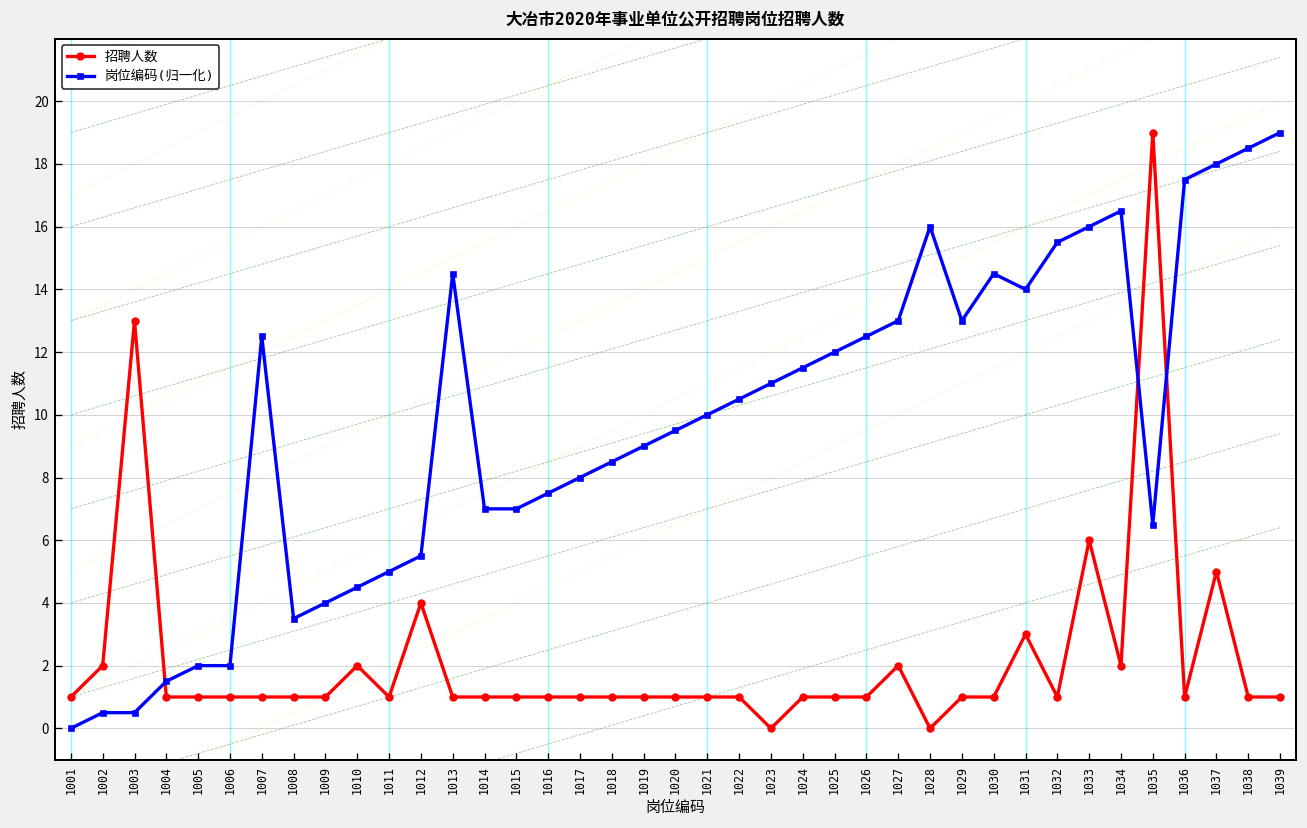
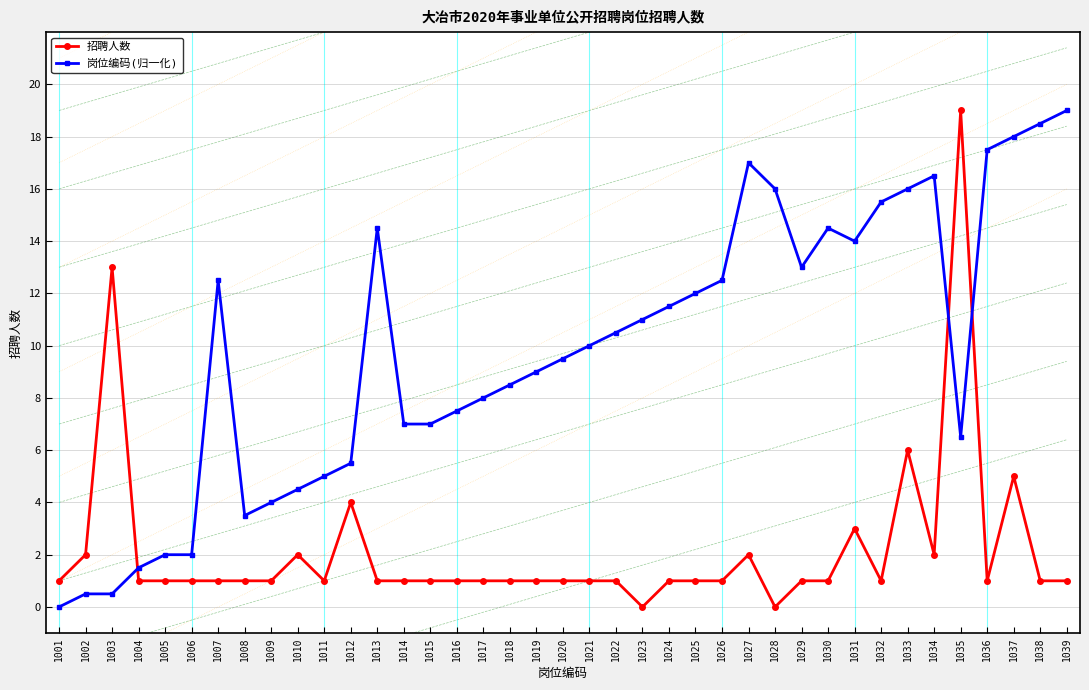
  {
    "招聘人数": {
      "1002": 2.0,
      "1003": 13.0,
      "1004": 1.0,
      "1005": 1.0,
      "1006": 1.0,
      "1007": 1.0,
      "1008": 1.0,
      "1010": 2.0,
      "1012": 4.0,
      "1013": 1.0,
      "1014": 1.0,
      "1015": 1.0,
      "1016": 1.0,
      "1017": 1.0,
      "1018": 1.0,
      "1019": 1.0,
      "1020": 1.0,
      "1022": 1.0,
      "1023": 0.0,
      "1024": 1.0,
      "1025": 1.0,
      "1026": 1.0,
      "1027": 2.0,
      "1028": 0.0,
      "1029": 1.0,
      "1030": 1.0,
      "1031": 3.0,
      "1032": 1.0,
      "1033": 6.0,
      "1034": 2.0,
      "1035": 19.0,
      "1036": 1.0,
      "1037": 5.0,
      "1038": 1.0,
      "1039": 1.0
    },
    "岗位编码(归一化)": {
      "1001": 0.0,
      "1002": 0.5,
      "1003": 0.5,
      "1004": 1.5,
      "1005": 2.0,
      "1006": 2.0,
      "1007": 12.5,
      "1008": 3.5,
      "1009": 4.0,
      "1010": 4.5,
      "1011": 5.0,
      "1012": 5.5,
      "1013": 14.5,
      "1014": 7.0,
      "1015": 7.0,
      "1016": 7.5,
      "1017": 8.0,
      "1018": 8.5,
      "1019": 9.0,
      "1020": 9.5,
      "1022": 10.5,
      "1023": 11.0,
      "1024": 11.5,
      "1025": 12.0,
      "1026": 12.5,
-     "1027": 13.0,
+     "1027": 17.0,
      "1028": 16.0,
      "1029": 13.0,
      "1030": 14.5,
      "1031": 14.0,
      "1032": 15.5,
      "1033": 16.0,
      "1034": 16.5,
      "1035": 6.5,
      "1037": 18.0,
      "1038": 18.5,
      "1039": 19.0
    }
  }
